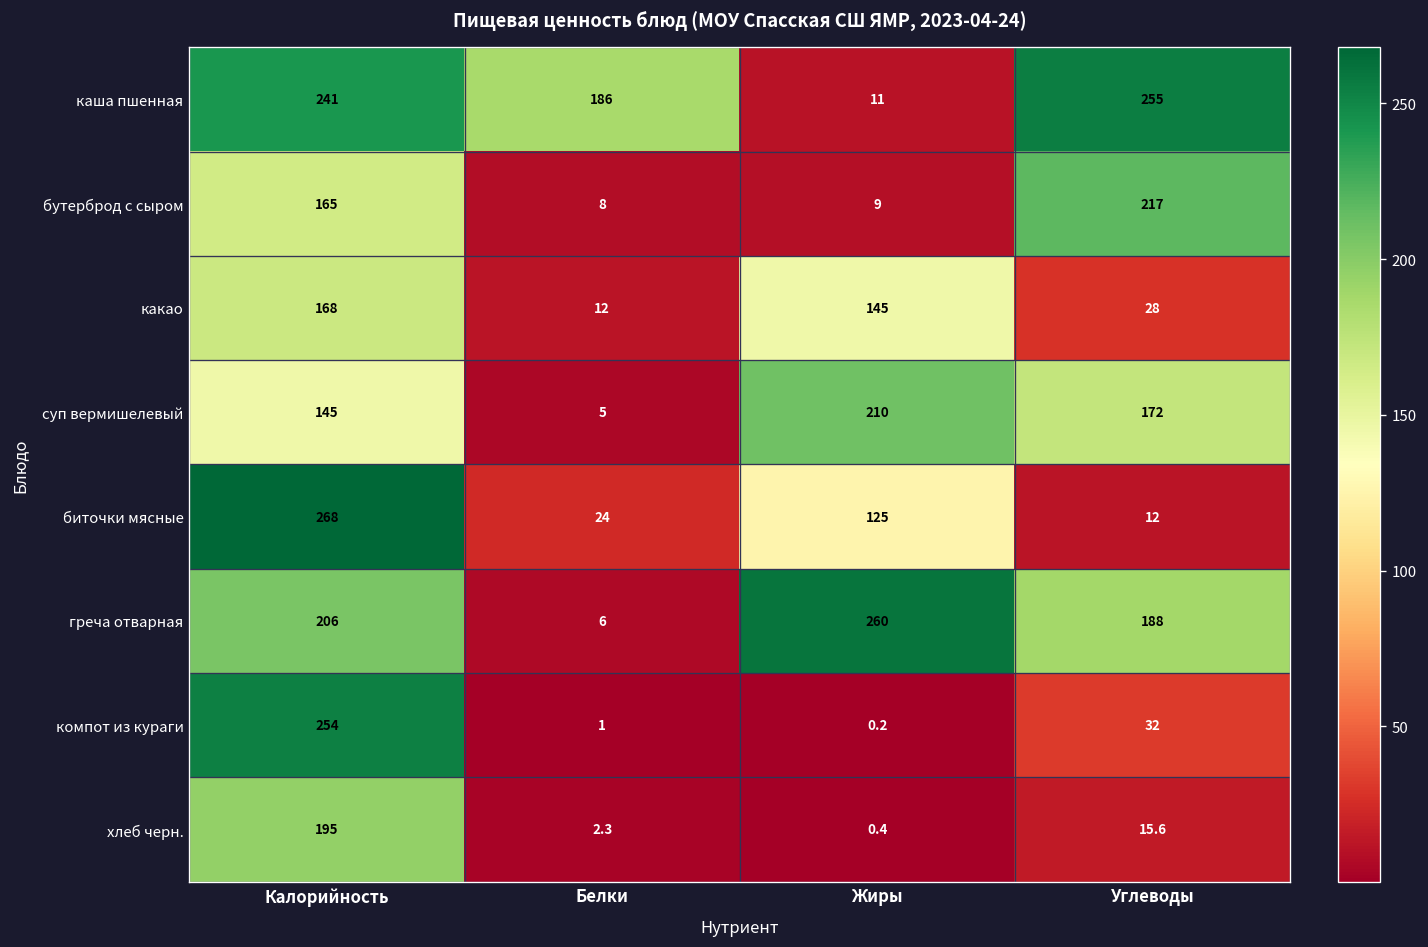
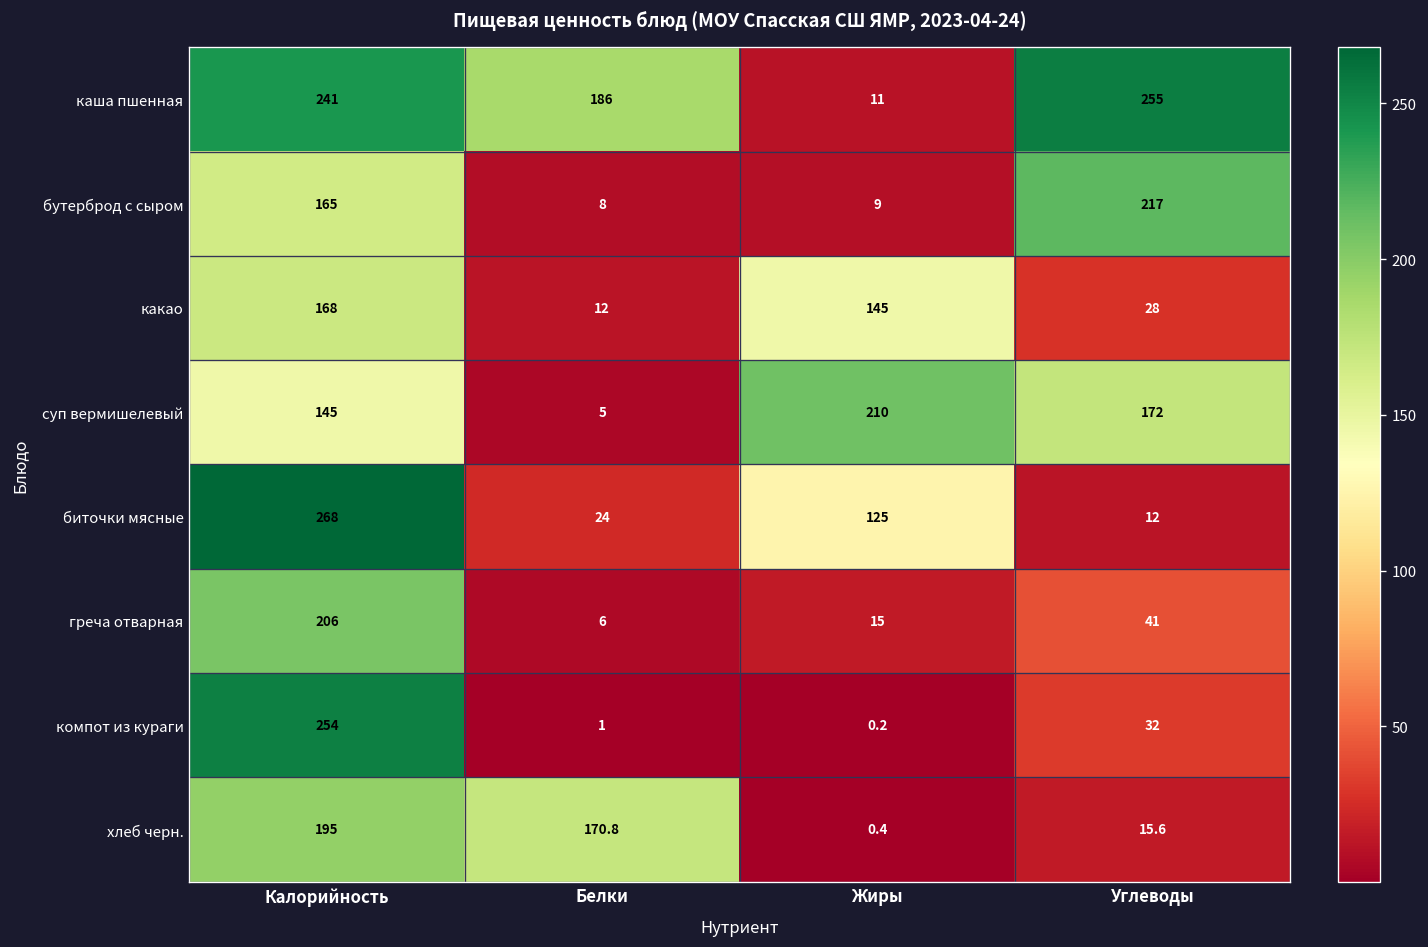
  {
    "каша пшенная": {
      "Калорийность": 241,
      "Белки": 186,
      "Жиры": 11,
      "Углеводы": 255
    },
    "бутерброд с сыром": {
      "Калорийность": 165,
      "Белки": 8,
      "Жиры": 9,
      "Углеводы": 217
    },
    "какао": {
      "Калорийность": 168,
      "Белки": 12,
      "Жиры": 145,
      "Углеводы": 28
    },
    "суп вермишелевый": {
      "Калорийность": 145,
      "Белки": 5,
      "Жиры": 210,
      "Углеводы": 172
    },
    "биточки мясные": {
      "Калорийность": 268,
      "Белки": 24,
      "Жиры": 125,
      "Углеводы": 12
    },
    "греча отварная": {
      "Калорийность": 206,
      "Белки": 6,
-     "Жиры": 260,
-     "Углеводы": 188
+     "Жиры": 15,
+     "Углеводы": 41
    },
    "компот из кураги": {
      "Калорийность": 254,
      "Белки": 1,
      "Жиры": 0.2,
      "Углеводы": 32
    },
    "хлеб черн.": {
      "Калорийность": 195,
-     "Белки": 2.3,
+     "Белки": 170.8,
      "Жиры": 0.4,
      "Углеводы": 15.6
    }
  }
